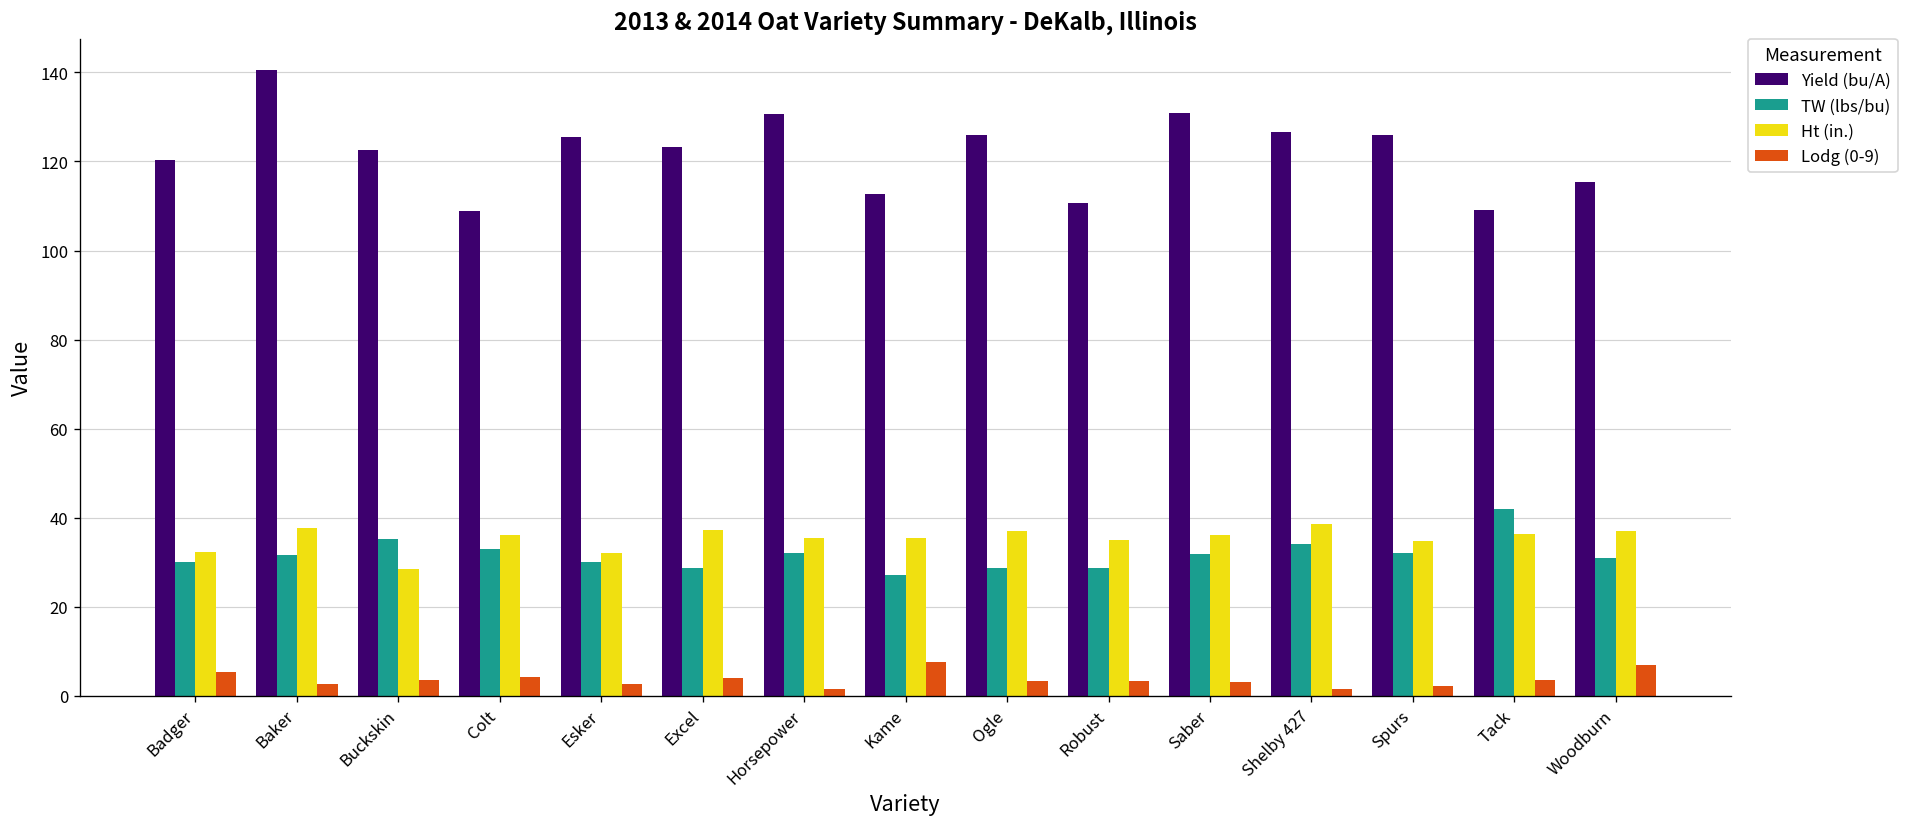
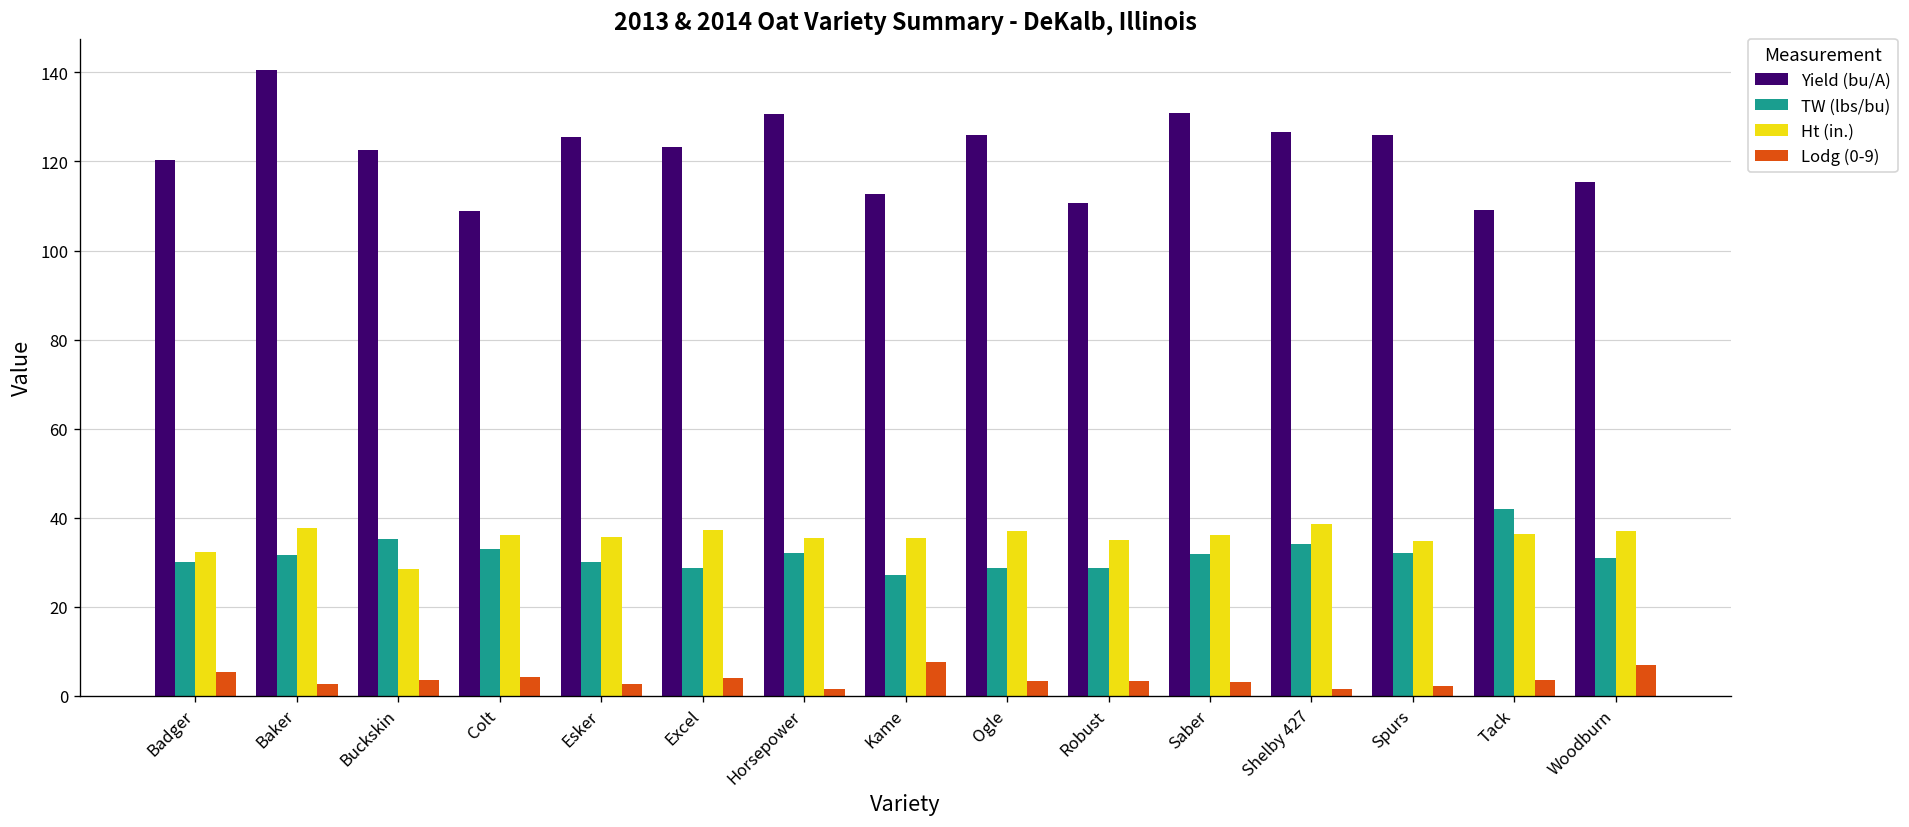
  {
    "Yield (bu/A)": {
      "Badger": 120,
      "Baker": 140,
      "Buckskin": 123,
      "Colt": 109,
      "Esker": 126,
      "Excel": 123,
      "Horsepower": 131,
      "Kame": 113,
      "Ogle": 126,
      "Robust": 111,
      "Saber": 131,
      "Shelby 427": 127,
      "Spurs": 126,
      "Tack": 109,
      "Woodburn": 115
    },
    "TW (lbs/bu)": {
      "Badger": 30,
      "Baker": 32,
      "Buckskin": 35,
      "Colt": 33,
      "Esker": 30,
      "Excel": 29,
      "Horsepower": 32,
      "Kame": 27,
      "Ogle": 29,
      "Robust": 29,
      "Saber": 32,
      "Shelby 427": 34,
      "Spurs": 32,
      "Tack": 42,
      "Woodburn": 31
    },
    "Ht (in.)": {
      "Badger": 32,
      "Baker": 38,
      "Buckskin": 28,
      "Colt": 36,
-     "Esker": 32,
+     "Esker": 36,
      "Excel": 37,
      "Horsepower": 35,
      "Kame": 36,
      "Ogle": 37,
      "Robust": 35,
      "Saber": 36,
      "Shelby 427": 39,
      "Spurs": 35,
      "Tack": 36,
      "Woodburn": 37
    },
    "Lodg (0-9)": {
      "Badger": 5,
      "Baker": 3,
      "Buckskin": 4,
      "Colt": 4,
      "Esker": 3,
      "Excel": 4,
      "Horsepower": 2,
      "Kame": 7,
      "Ogle": 3,
      "Robust": 3,
      "Saber": 3,
      "Shelby 427": 2,
      "Spurs": 2,
      "Tack": 4,
      "Woodburn": 7
    }
  }
